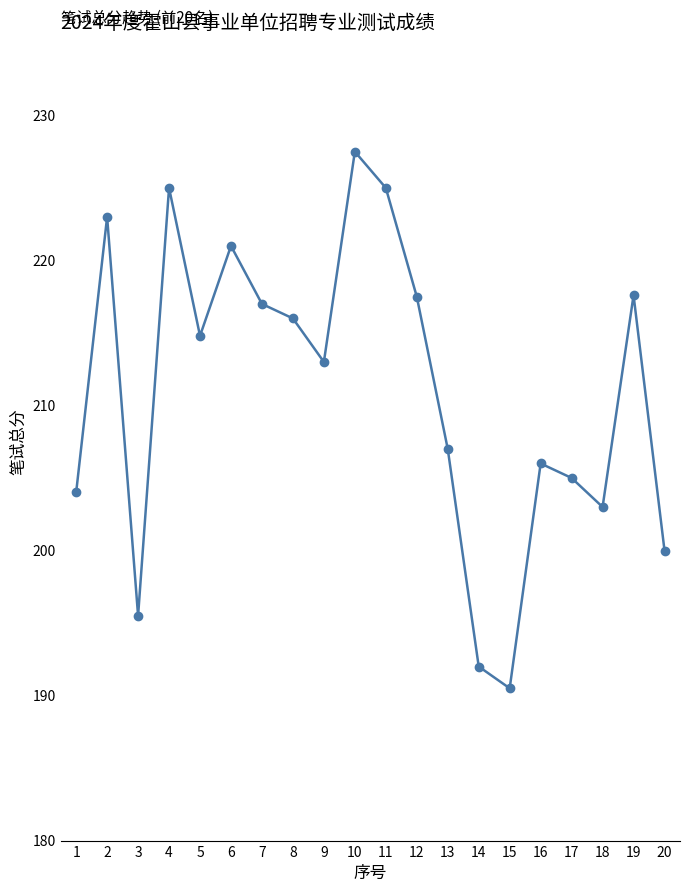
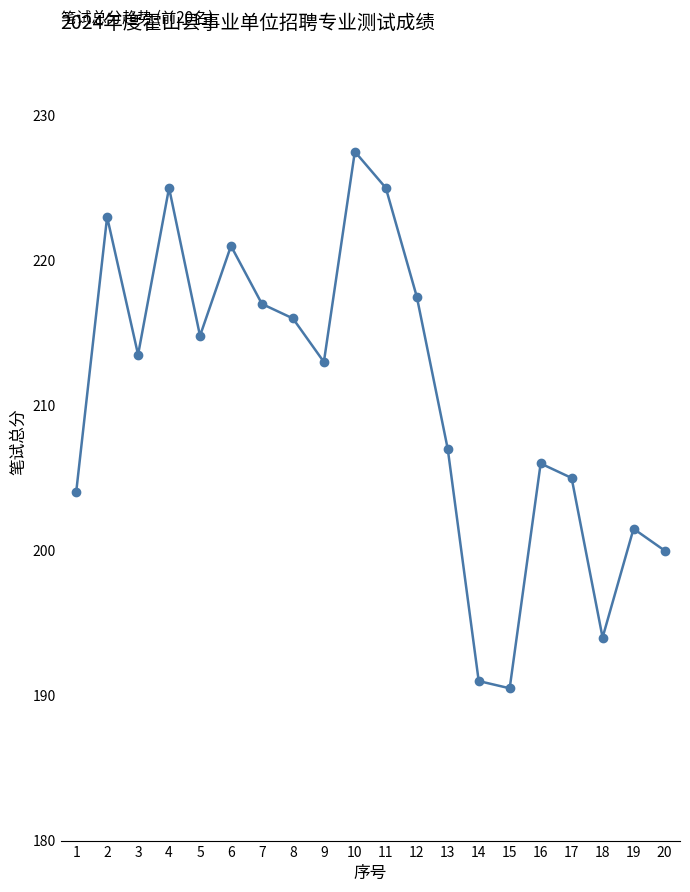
  {
    "1": 204.0,
    "2": 223.0,
-   "3": 195.5,
+   "3": 213.5,
    "4": 225.0,
    "5": 214.8,
    "6": 221.0,
    "7": 217.0,
    "8": 216.0,
    "9": 213.0,
    "10": 227.5,
    "11": 225.0,
    "12": 217.5,
    "13": 207.0,
-   "14": 192,
+   "14": 191,
    "15": 190.5,
    "16": 206.0,
    "17": 205.0,
-   "18": 203,
-   "19": 217.6,
+   "18": 194,
+   "19": 201.5,
    "20": 200.0
  }
